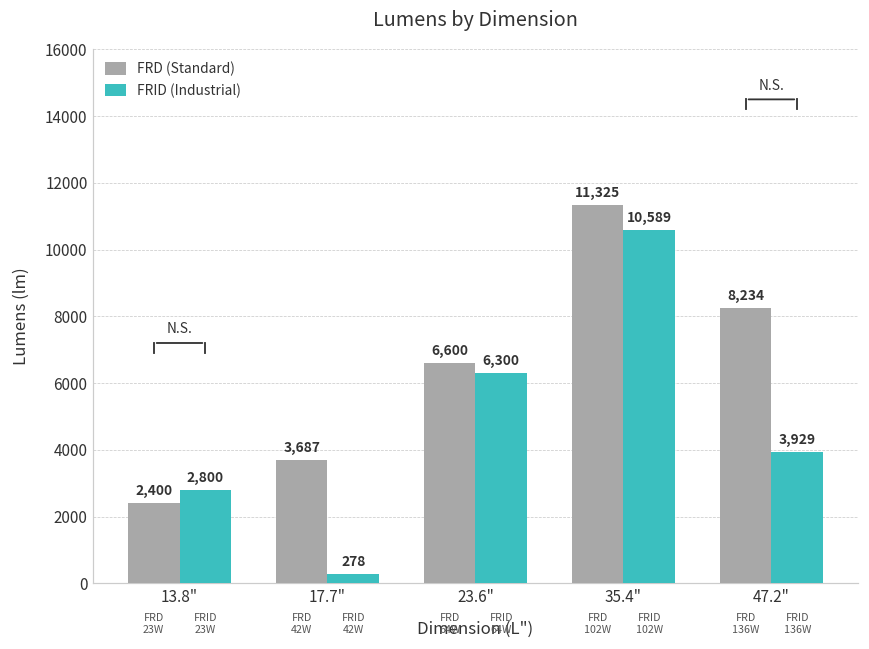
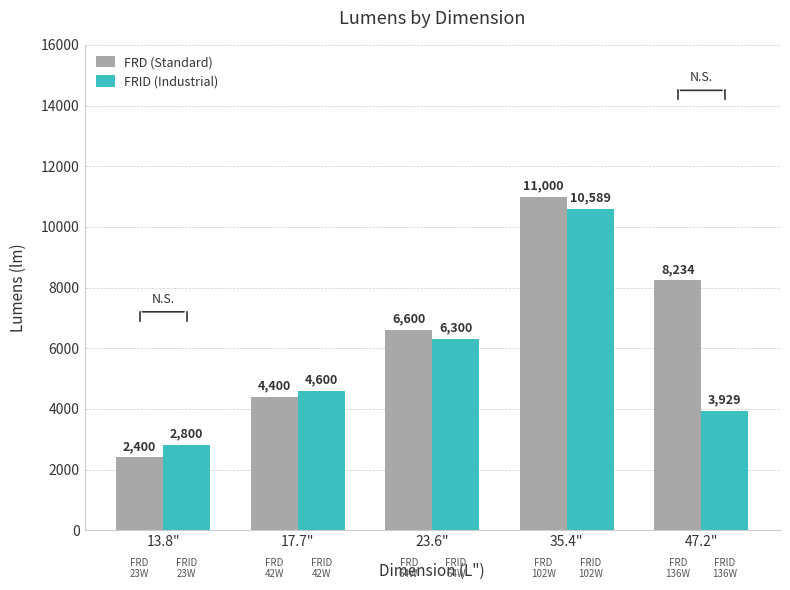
  {
    "FRD (Standard)": {
      "13.8\"": "2,400",
-     "17.7\"": "3,687",
+     "17.7\"": "4,400",
      "23.6\"": "6,600",
-     "35.4\"": "11,325",
+     "35.4\"": "11,000",
      "47.2\"": "8,234"
    },
    "FRID (Industrial)": {
      "13.8\"": "2,800",
-     "17.7\"": "278",
+     "17.7\"": "4,600",
      "23.6\"": "6,300",
      "35.4\"": "10,589",
      "47.2\"": "3,929"
    }
  }
